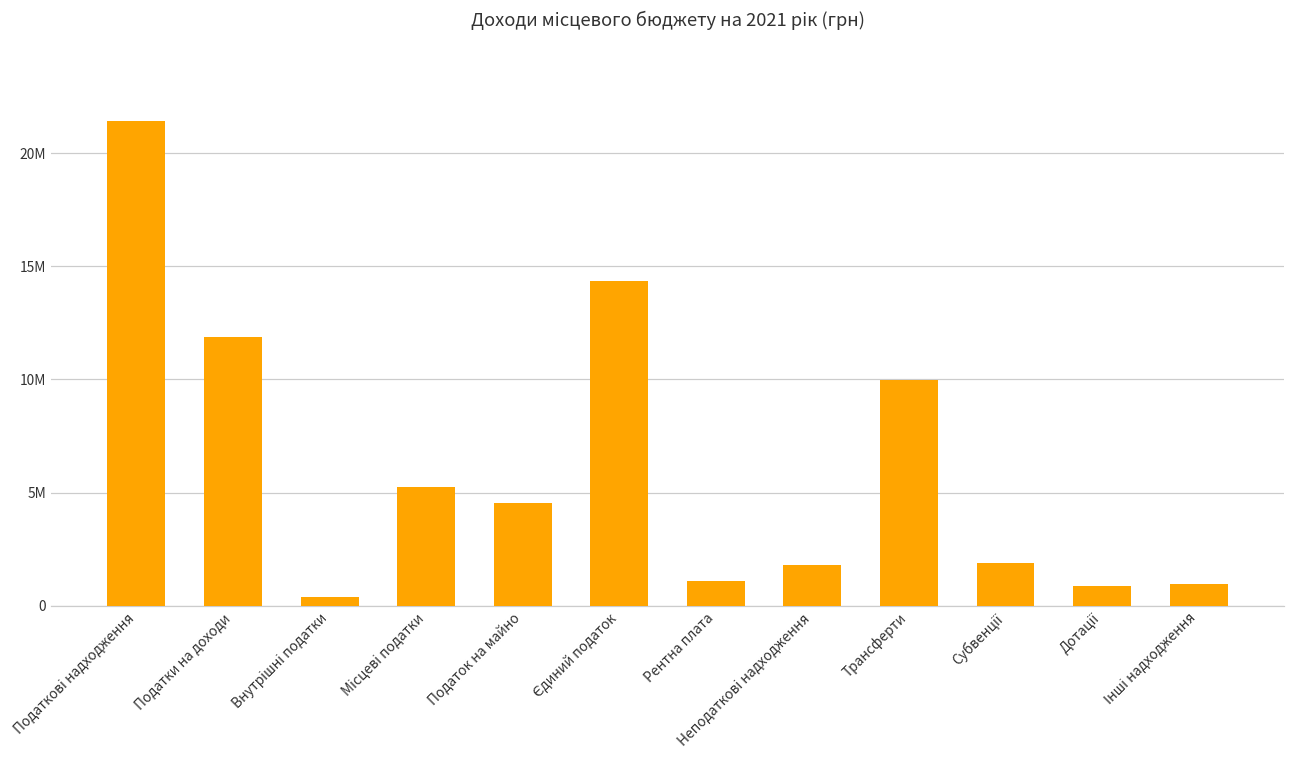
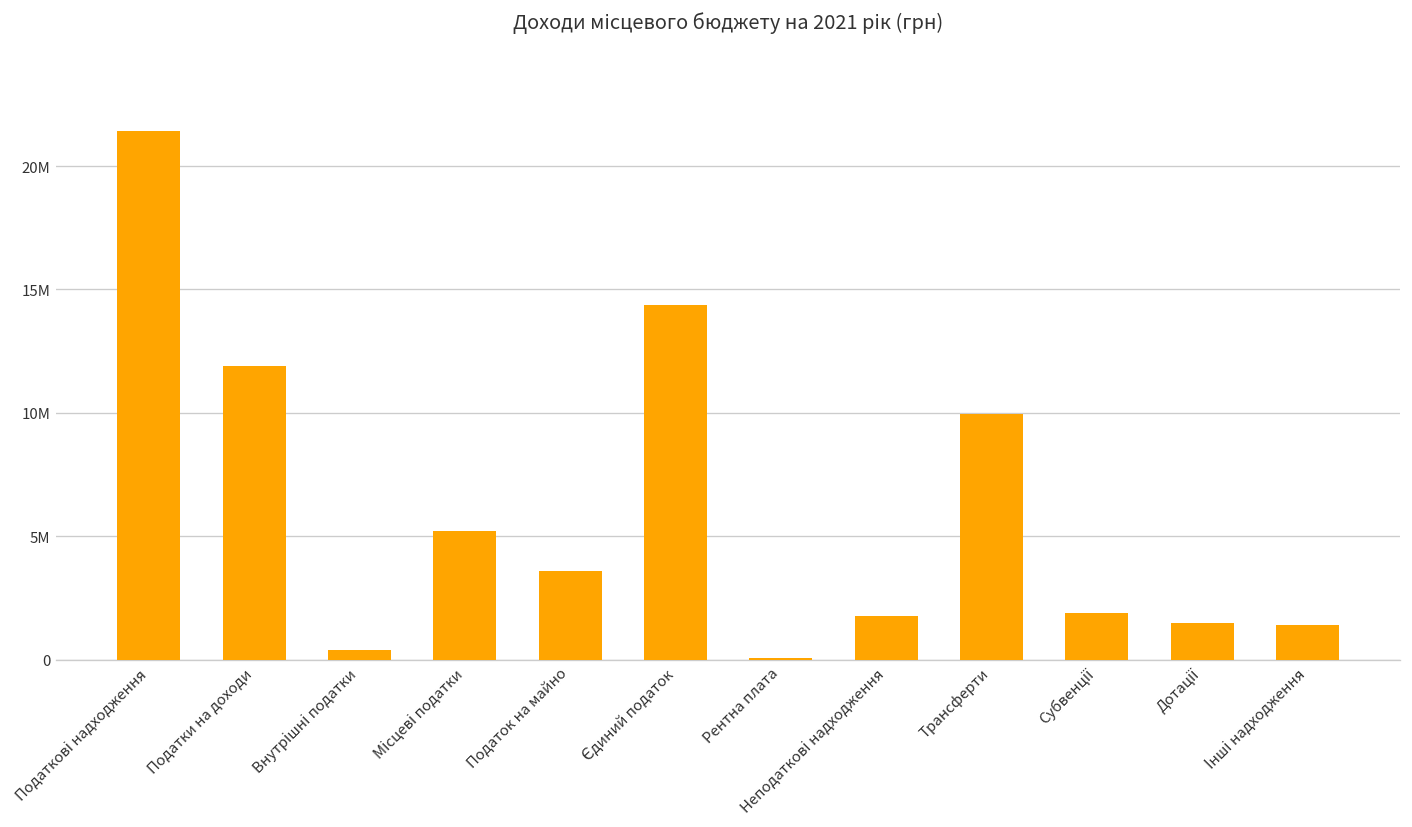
  {
    "Податкові надходження": 21400000,
    "Податки на доходи": 11900000,
    "Внутрішні податки": 400000,
    "Місцеві податки": 5200000,
-   "Податок на майно": 4600000,
+   "Податок на майно": 3600000,
    "Єдиний податок": 14400000,
-   "Рентна плата": 1100000,
+   "Рентна плата": 100000,
    "Неподаткові надходження": 1800000,
    "Трансферти": 10000000,
    "Субвенції": 1900000,
-   "Дотації": 900000,
-   "Інші надходження": 1000000
+   "Дотації": 1500000,
+   "Інші надходження": 1400000
  }
